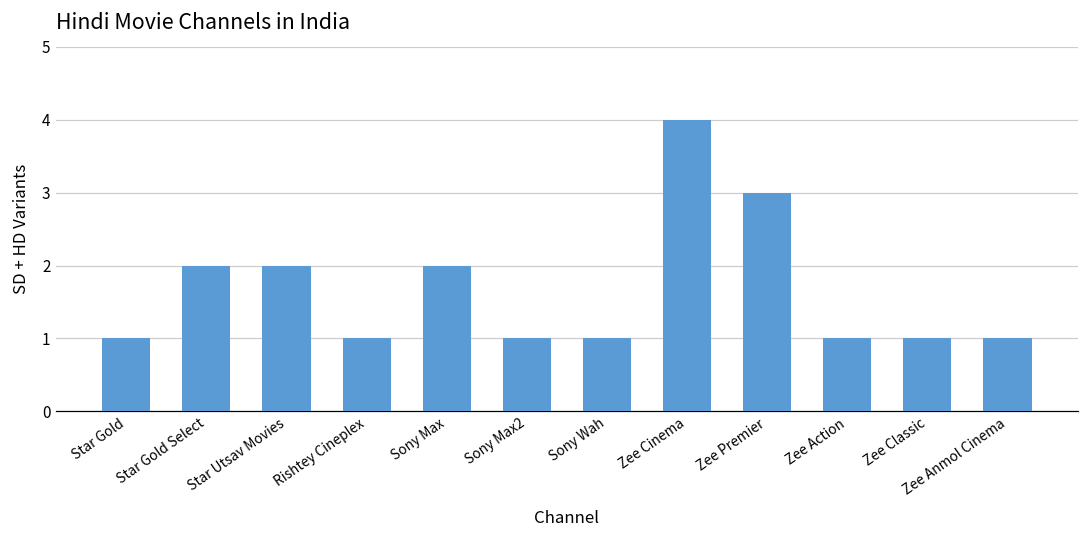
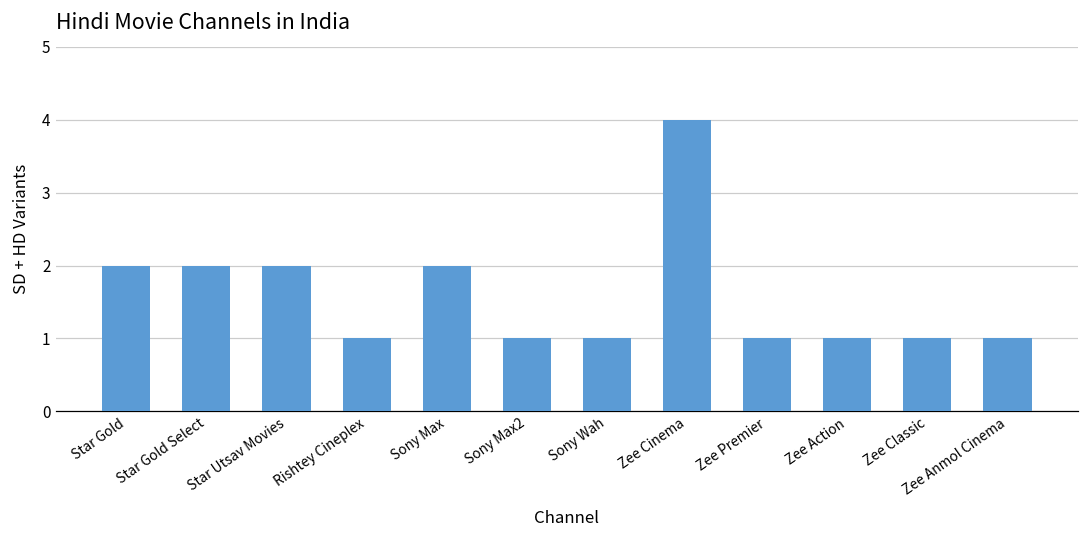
  {
-   "Star Gold": 1,
+   "Star Gold": 2,
    "Star Gold Select": 2,
    "Star Utsav Movies": 2,
    "Rishtey Cineplex": 1,
    "Sony Max": 2,
    "Sony Max2": 1,
    "Sony Wah": 1,
    "Zee Cinema": 4,
-   "Zee Premier": 3,
+   "Zee Premier": 1,
    "Zee Action": 1,
    "Zee Classic": 1,
    "Zee Anmol Cinema": 1
  }
